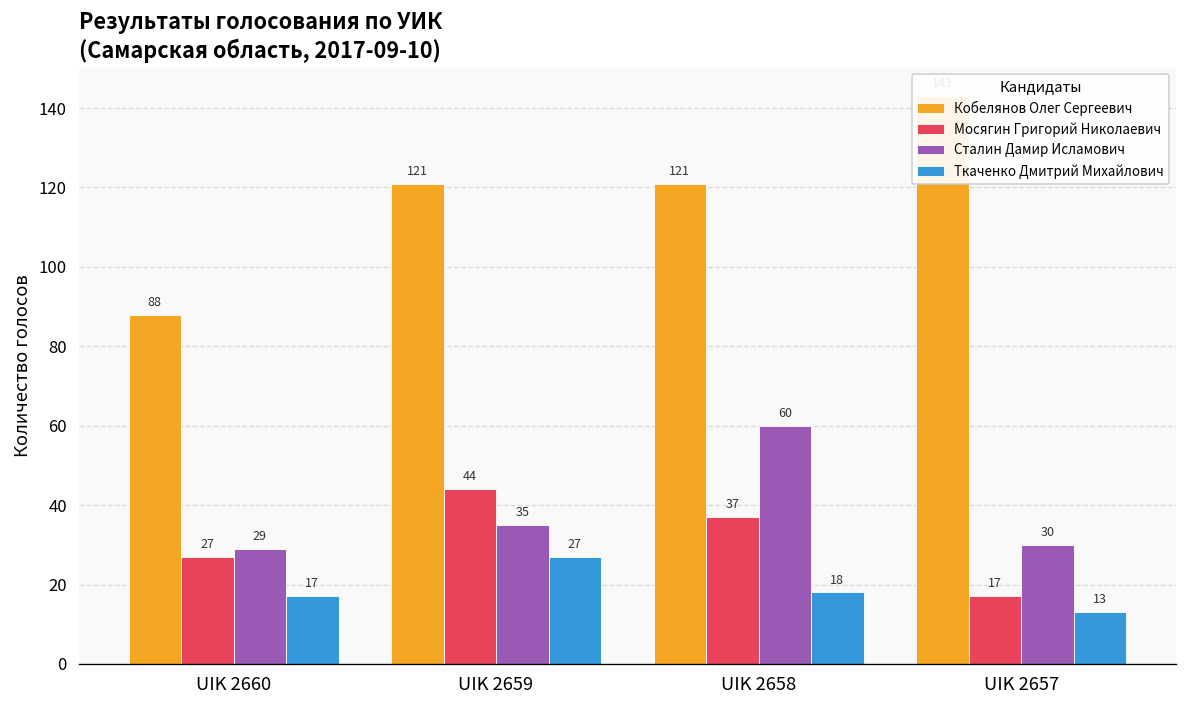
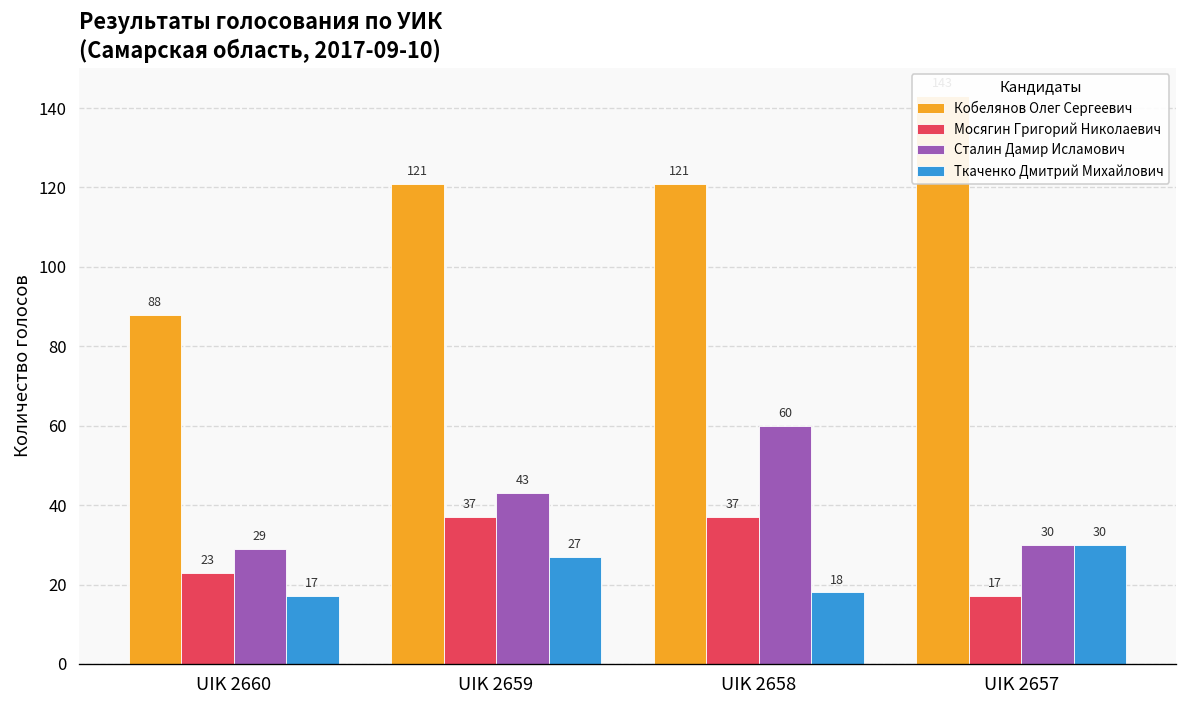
  {
    "Кобелянов Олег Сергеевич": {
      "UIK 2660": 88,
      "UIK 2659": 121,
      "UIK 2658": 121
    },
    "Мосягин Григорий Николаевич": {
-     "UIK 2660": 27,
-     "UIK 2659": 44,
+     "UIK 2660": 23,
+     "UIK 2659": 37,
      "UIK 2658": 37,
      "UIK 2657": 17
    },
    "Сталин Дамир Исламович": {
      "UIK 2660": 29,
-     "UIK 2659": 35,
+     "UIK 2659": 43,
      "UIK 2658": 60,
      "UIK 2657": 30
    },
    "Ткаченко Дмитрий Михайлович": {
      "UIK 2660": 17,
      "UIK 2659": 27,
      "UIK 2658": 18,
-     "UIK 2657": 13
+     "UIK 2657": 30
    }
  }
